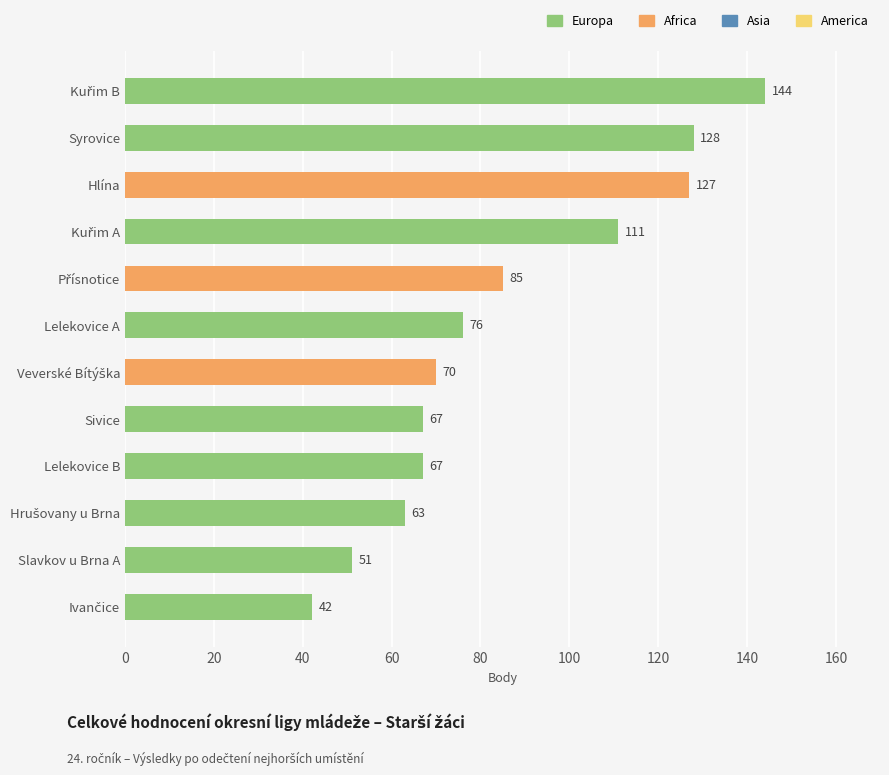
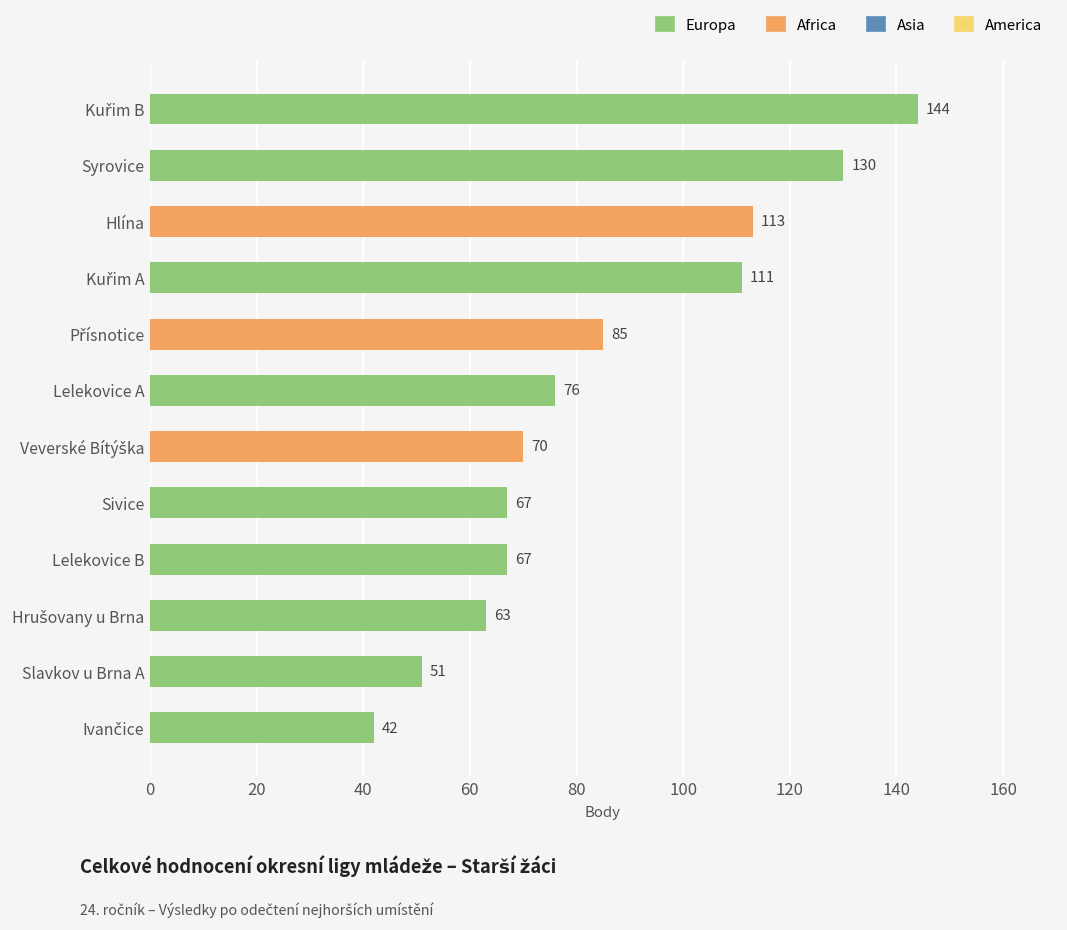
  {
    "Kuřim B": 144,
-   "Syrovice": 128,
-   "Hlína": 127,
+   "Syrovice": 130,
+   "Hlína": 113,
    "Kuřim A": 111,
    "Přísnotice": 85,
    "Lelekovice A": 76,
    "Veverské Bítýška": 70,
    "Sivice": 67,
    "Lelekovice B": 67,
    "Hrušovany u Brna": 63,
    "Slavkov u Brna A": 51,
    "Ivančice": 42
  }
